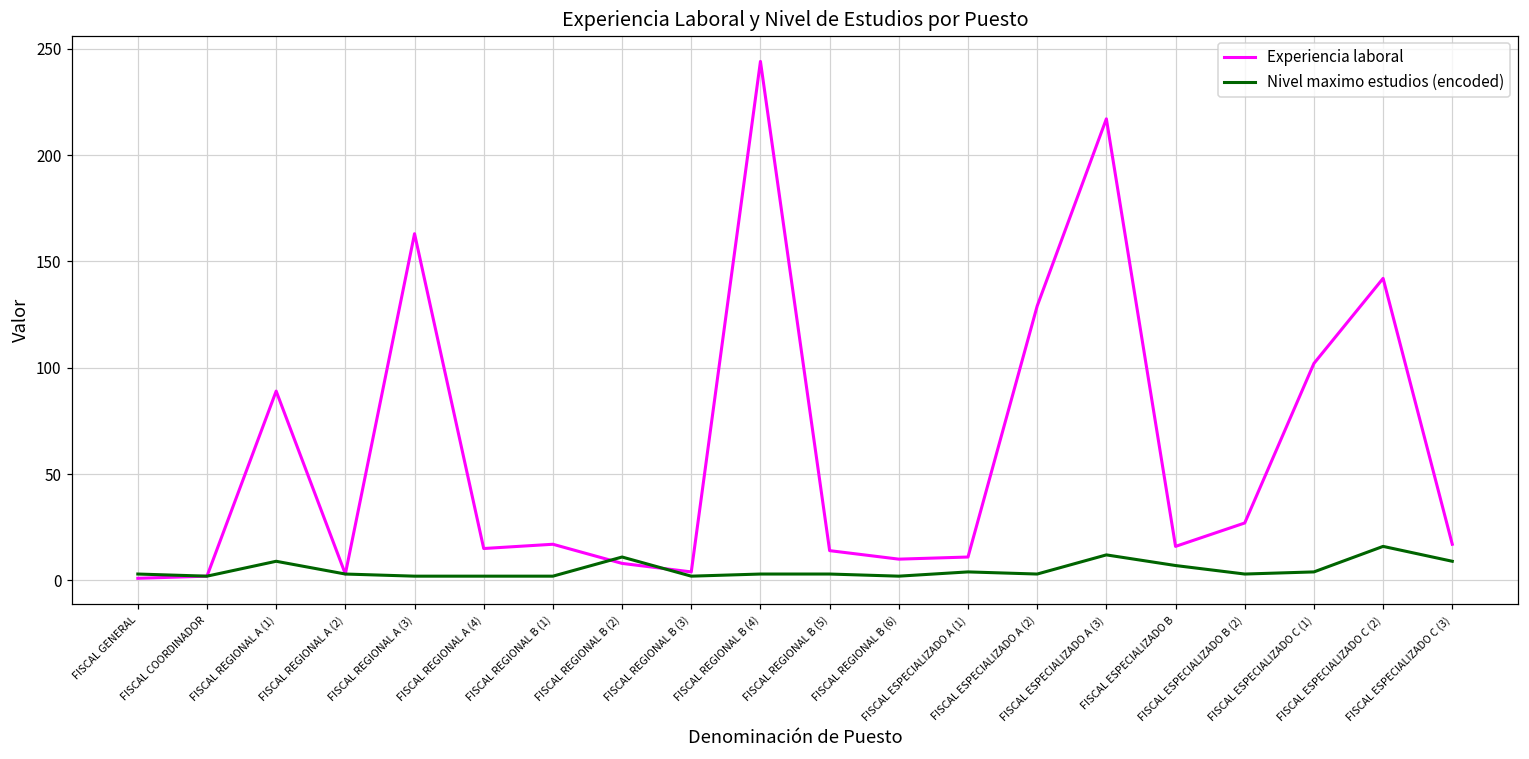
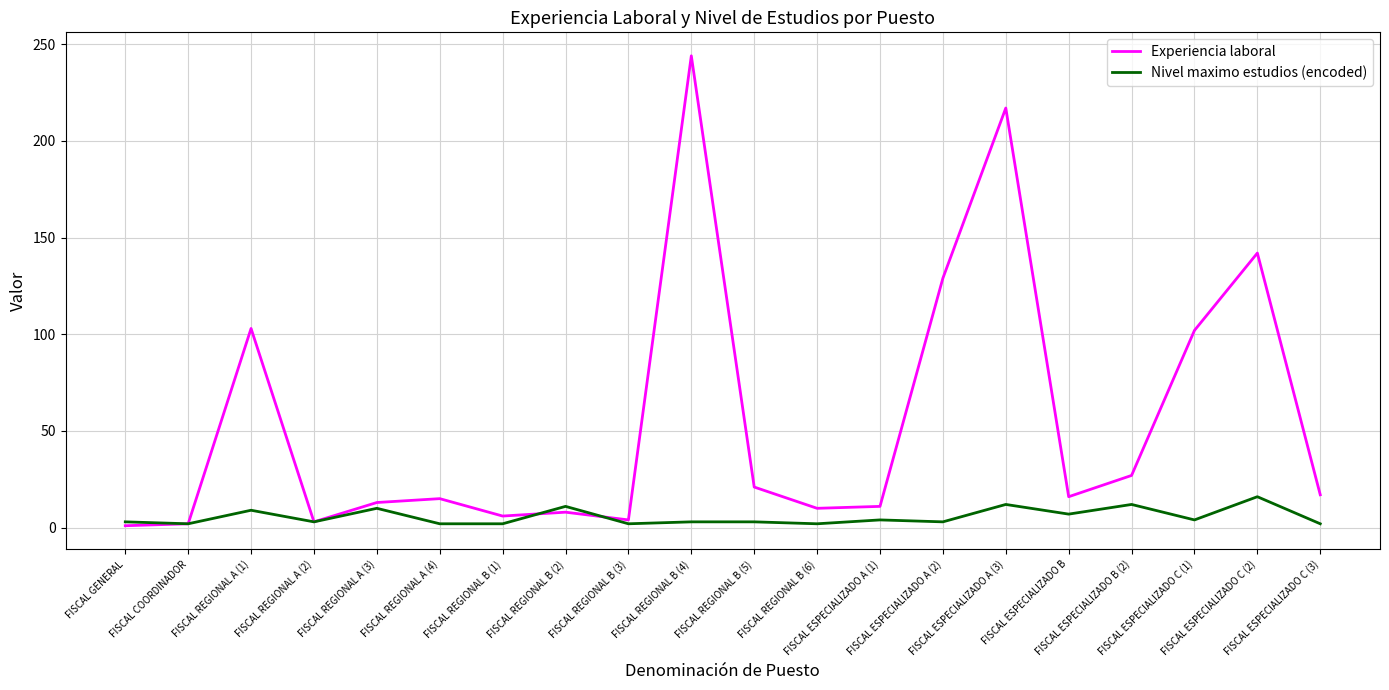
  {
    "Experiencia laboral": {
      "FISCAL GENERAL": 1,
-     "FISCAL REGIONAL A (1)": 89,
-     "FISCAL REGIONAL A (3)": 163,
+     "FISCAL REGIONAL A (1)": 103,
+     "FISCAL REGIONAL A (3)": 13,
      "FISCAL REGIONAL A (4)": 15,
-     "FISCAL REGIONAL B (1)": 17,
+     "FISCAL REGIONAL B (1)": 6,
      "FISCAL REGIONAL B (2)": 8,
      "FISCAL REGIONAL B (3)": 4,
      "FISCAL REGIONAL B (4)": 244,
-     "FISCAL REGIONAL B (5)": 14,
+     "FISCAL REGIONAL B (5)": 21,
      "FISCAL REGIONAL B (6)": 10,
      "FISCAL ESPECIALIZADO A (1)": 11,
      "FISCAL ESPECIALIZADO A (2)": 129,
      "FISCAL ESPECIALIZADO A (3)": 217,
      "FISCAL ESPECIALIZADO B": 16,
      "FISCAL ESPECIALIZADO B (2)": 27,
      "FISCAL ESPECIALIZADO C (1)": 102,
      "FISCAL ESPECIALIZADO C (2)": 142,
      "FISCAL ESPECIALIZADO C (3)": 17
    },
    "Nivel maximo estudios (encoded)": {
      "FISCAL GENERAL": 3,
      "FISCAL REGIONAL A (1)": 9,
-     "FISCAL REGIONAL A (3)": 2,
+     "FISCAL REGIONAL A (3)": 10,
      "FISCAL REGIONAL A (4)": 2,
      "FISCAL REGIONAL B (1)": 2,
      "FISCAL REGIONAL B (2)": 11,
      "FISCAL REGIONAL B (3)": 2,
      "FISCAL REGIONAL B (4)": 3,
      "FISCAL REGIONAL B (5)": 3,
      "FISCAL REGIONAL B (6)": 2,
      "FISCAL ESPECIALIZADO A (1)": 4,
      "FISCAL ESPECIALIZADO A (2)": 3,
      "FISCAL ESPECIALIZADO A (3)": 12,
      "FISCAL ESPECIALIZADO B": 7,
-     "FISCAL ESPECIALIZADO B (2)": 3,
+     "FISCAL ESPECIALIZADO B (2)": 12,
      "FISCAL ESPECIALIZADO C (1)": 4,
      "FISCAL ESPECIALIZADO C (2)": 16,
-     "FISCAL ESPECIALIZADO C (3)": 9
+     "FISCAL ESPECIALIZADO C (3)": 2
    }
  }
